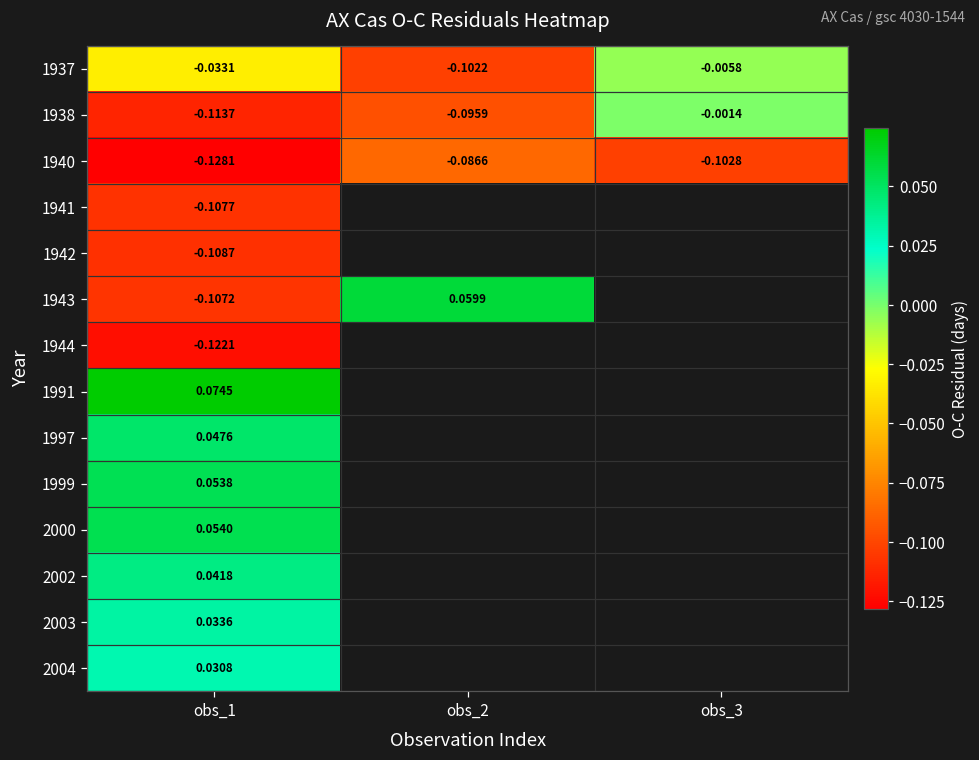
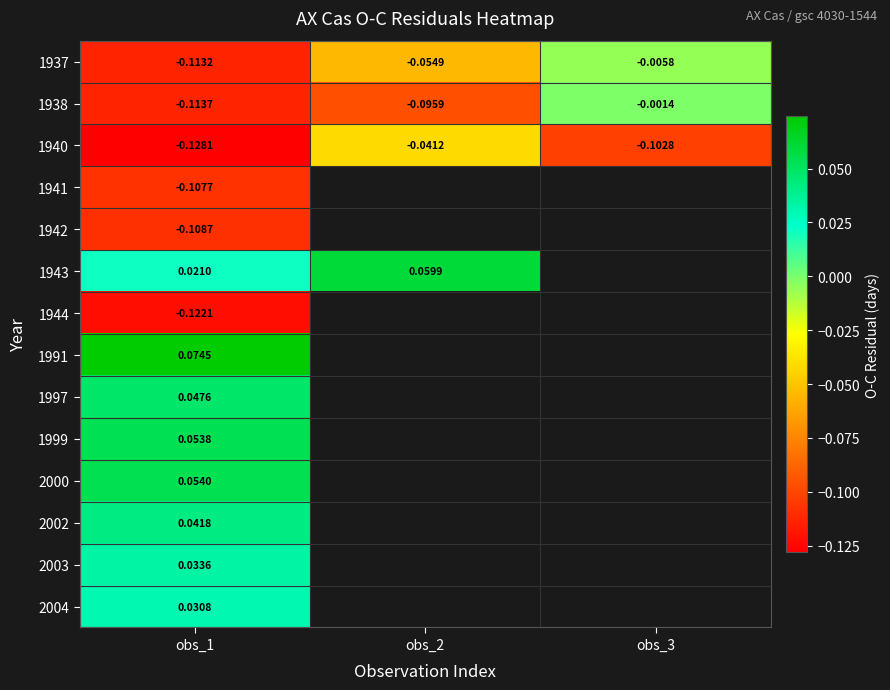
  {
    "1937": {
-     "obs_1": -0.0331,
-     "obs_2": -0.1022,
+     "obs_1": -0.1132,
+     "obs_2": -0.0549,
      "obs_3": -0.0058
    },
    "1938": {
      "obs_1": -0.1137,
      "obs_2": -0.0959,
      "obs_3": -0.0014
    },
    "1940": {
      "obs_1": -0.1281,
-     "obs_2": -0.0866,
+     "obs_2": -0.0412,
      "obs_3": -0.1028
    },
    "1941": {
      "obs_1": -0.1077
    },
    "1942": {
      "obs_1": -0.1087
    },
    "1943": {
-     "obs_1": -0.1072,
+     "obs_1": 0.0210,
      "obs_2": 0.0599
    },
    "1944": {
      "obs_1": -0.1221
    },
    "1991": {
      "obs_1": 0.0745
    },
    "1997": {
      "obs_1": 0.0476
    },
    "1999": {
      "obs_1": 0.0538
    },
    "2000": {
      "obs_1": 0.0540
    },
    "2002": {
      "obs_1": 0.0418
    },
    "2003": {
      "obs_1": 0.0336
    },
    "2004": {
      "obs_1": 0.0308
    }
  }
